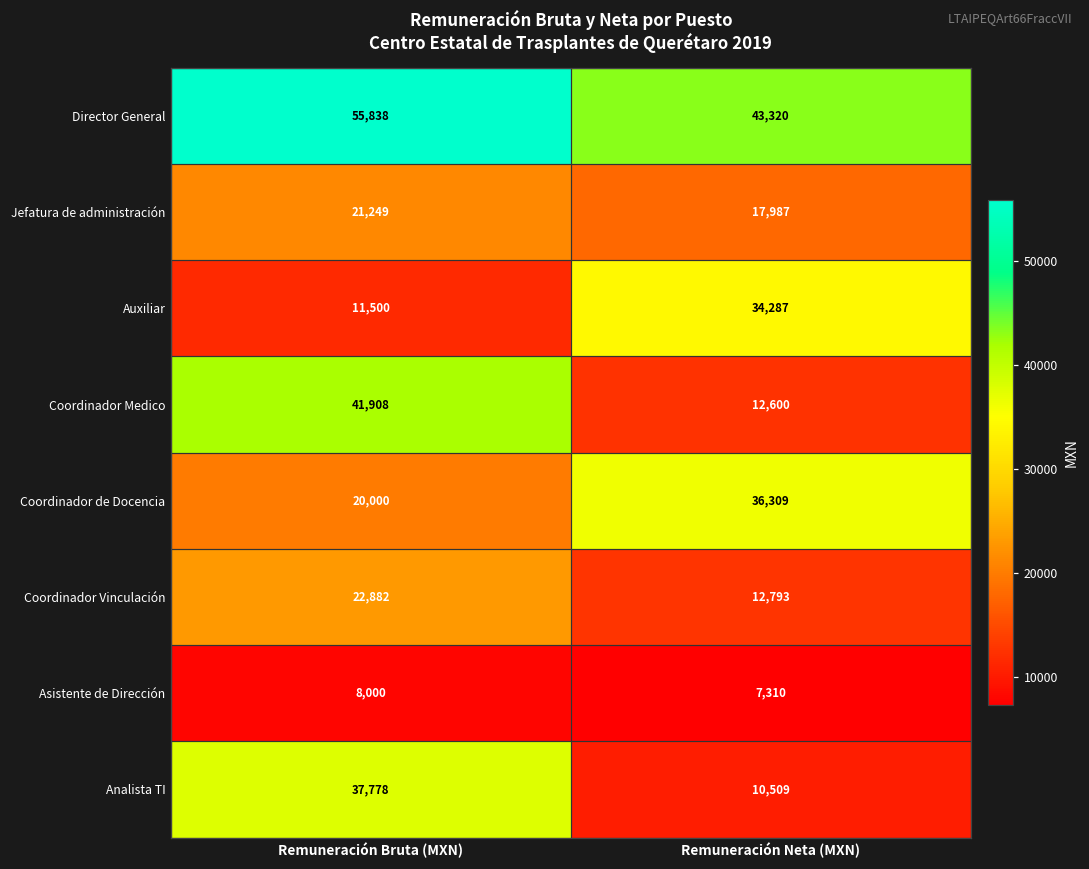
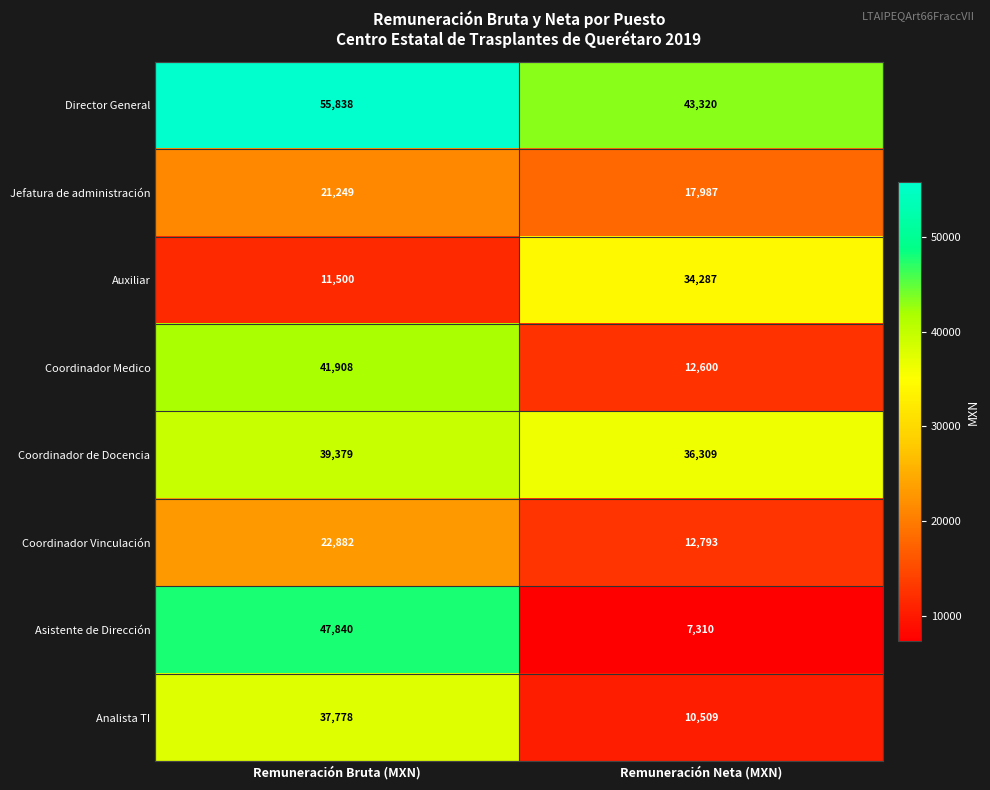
  {
    "Director General": {
      "Remuneración Bruta (MXN)": "55,838",
      "Remuneración Neta (MXN)": "43,320"
    },
    "Jefatura de administración": {
      "Remuneración Bruta (MXN)": "21,249",
      "Remuneración Neta (MXN)": "17,987"
    },
    "Auxiliar": {
      "Remuneración Bruta (MXN)": "11,500",
      "Remuneración Neta (MXN)": "34,287"
    },
    "Coordinador Medico": {
      "Remuneración Bruta (MXN)": "41,908",
      "Remuneración Neta (MXN)": "12,600"
    },
    "Coordinador de Docencia": {
-     "Remuneración Bruta (MXN)": "20,000",
+     "Remuneración Bruta (MXN)": "39,379",
      "Remuneración Neta (MXN)": "36,309"
    },
    "Coordinador Vinculación": {
      "Remuneración Bruta (MXN)": "22,882",
      "Remuneración Neta (MXN)": "12,793"
    },
    "Asistente de Dirección": {
-     "Remuneración Bruta (MXN)": "8,000",
+     "Remuneración Bruta (MXN)": "47,840",
      "Remuneración Neta (MXN)": "7,310"
    },
    "Analista TI": {
      "Remuneración Bruta (MXN)": "37,778",
      "Remuneración Neta (MXN)": "10,509"
    }
  }
